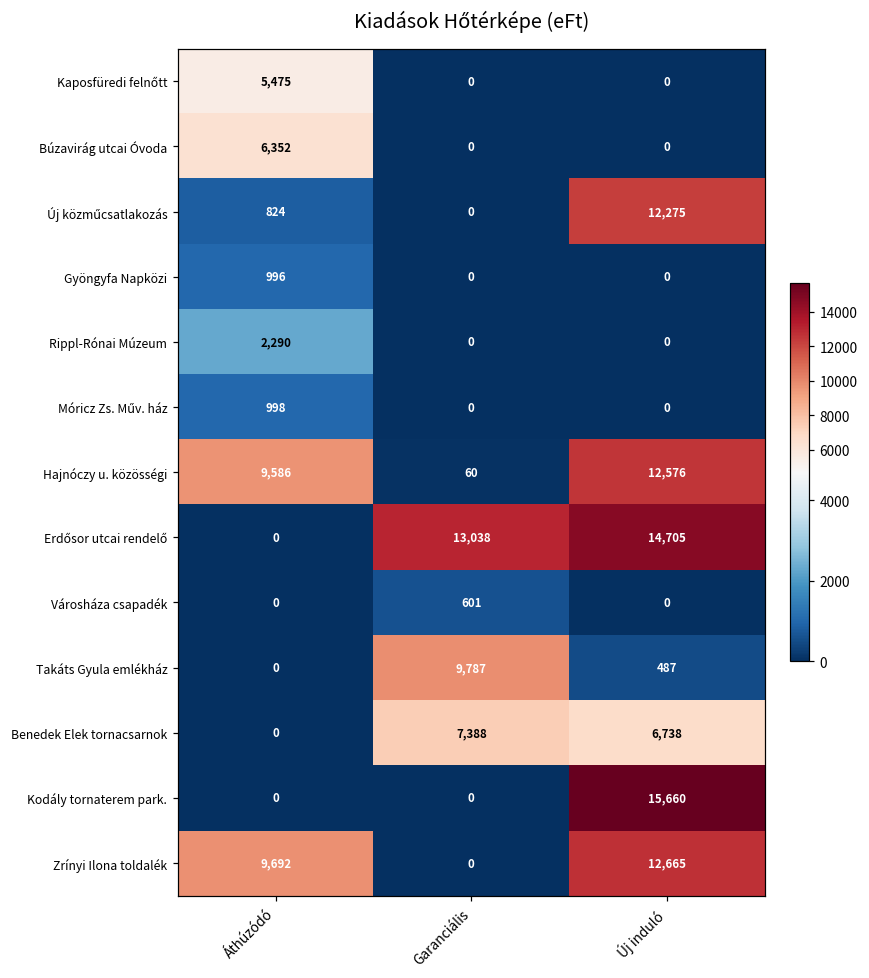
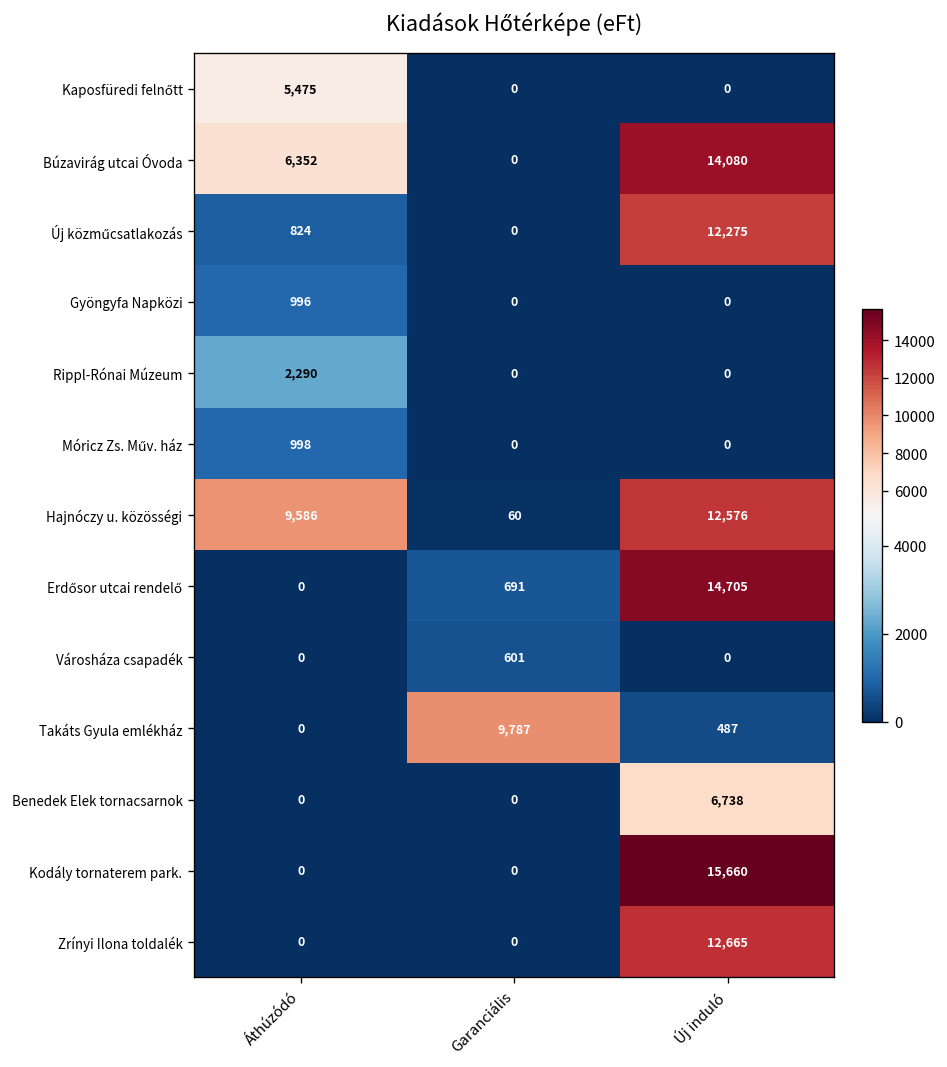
  {
    "Kaposfüredi felnőtt": {
      "Áthúzódó": "5,475",
      "Garanciális": "0",
      "Új induló": "0"
    },
    "Búzavirág utcai Óvoda": {
      "Áthúzódó": "6,352",
      "Garanciális": "0",
-     "Új induló": "0"
+     "Új induló": "14,080"
    },
    "Új közműcsatlakozás": {
      "Áthúzódó": "824",
      "Garanciális": "0",
      "Új induló": "12,275"
    },
    "Gyöngyfa Napközi": {
      "Áthúzódó": "996",
      "Garanciális": "0",
      "Új induló": "0"
    },
    "Rippl-Rónai Múzeum": {
      "Áthúzódó": "2,290",
      "Garanciális": "0",
      "Új induló": "0"
    },
    "Móricz Zs. Műv. ház": {
      "Áthúzódó": "998",
      "Garanciális": "0",
      "Új induló": "0"
    },
    "Hajnóczy u. közösségi": {
      "Áthúzódó": "9,586",
      "Garanciális": "60",
      "Új induló": "12,576"
    },
    "Erdősor utcai rendelő": {
      "Áthúzódó": "0",
-     "Garanciális": "13,038",
+     "Garanciális": "691",
      "Új induló": "14,705"
    },
    "Városháza csapadék": {
      "Áthúzódó": "0",
      "Garanciális": "601",
      "Új induló": "0"
    },
    "Takáts Gyula emlékház": {
      "Áthúzódó": "0",
      "Garanciális": "9,787",
      "Új induló": "487"
    },
    "Benedek Elek tornacsarnok": {
      "Áthúzódó": "0",
-     "Garanciális": "7,388",
+     "Garanciális": "0",
      "Új induló": "6,738"
    },
    "Kodály tornaterem park.": {
      "Áthúzódó": "0",
      "Garanciális": "0",
      "Új induló": "15,660"
    },
    "Zrínyi Ilona toldalék": {
-     "Áthúzódó": "9,692",
+     "Áthúzódó": "0",
      "Garanciális": "0",
      "Új induló": "12,665"
    }
  }
